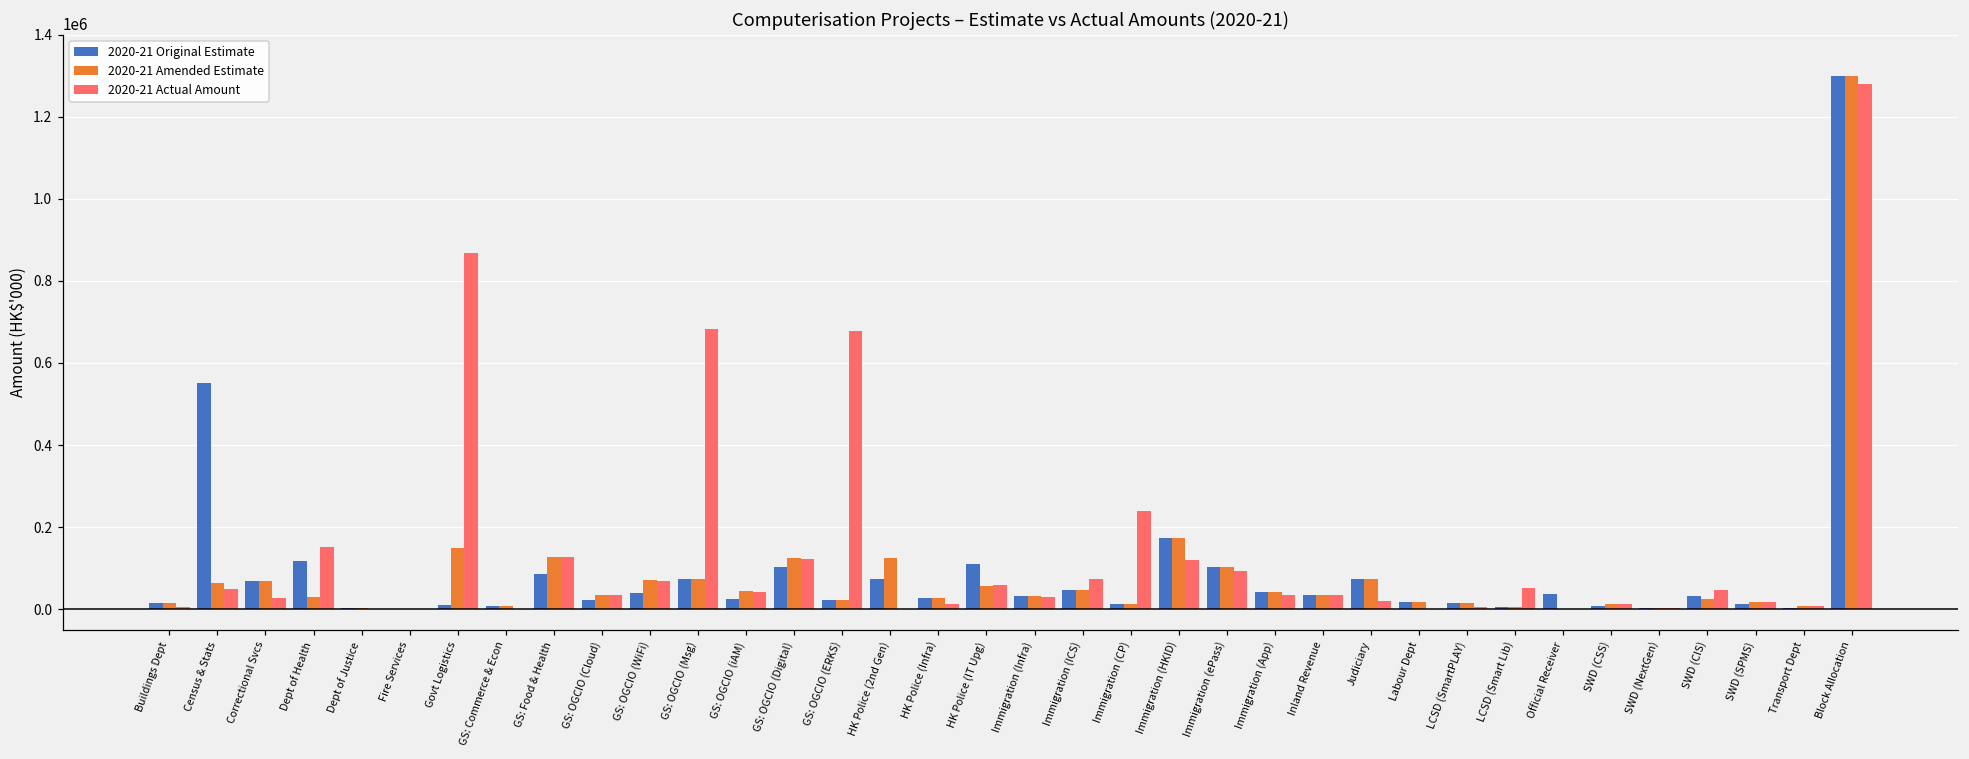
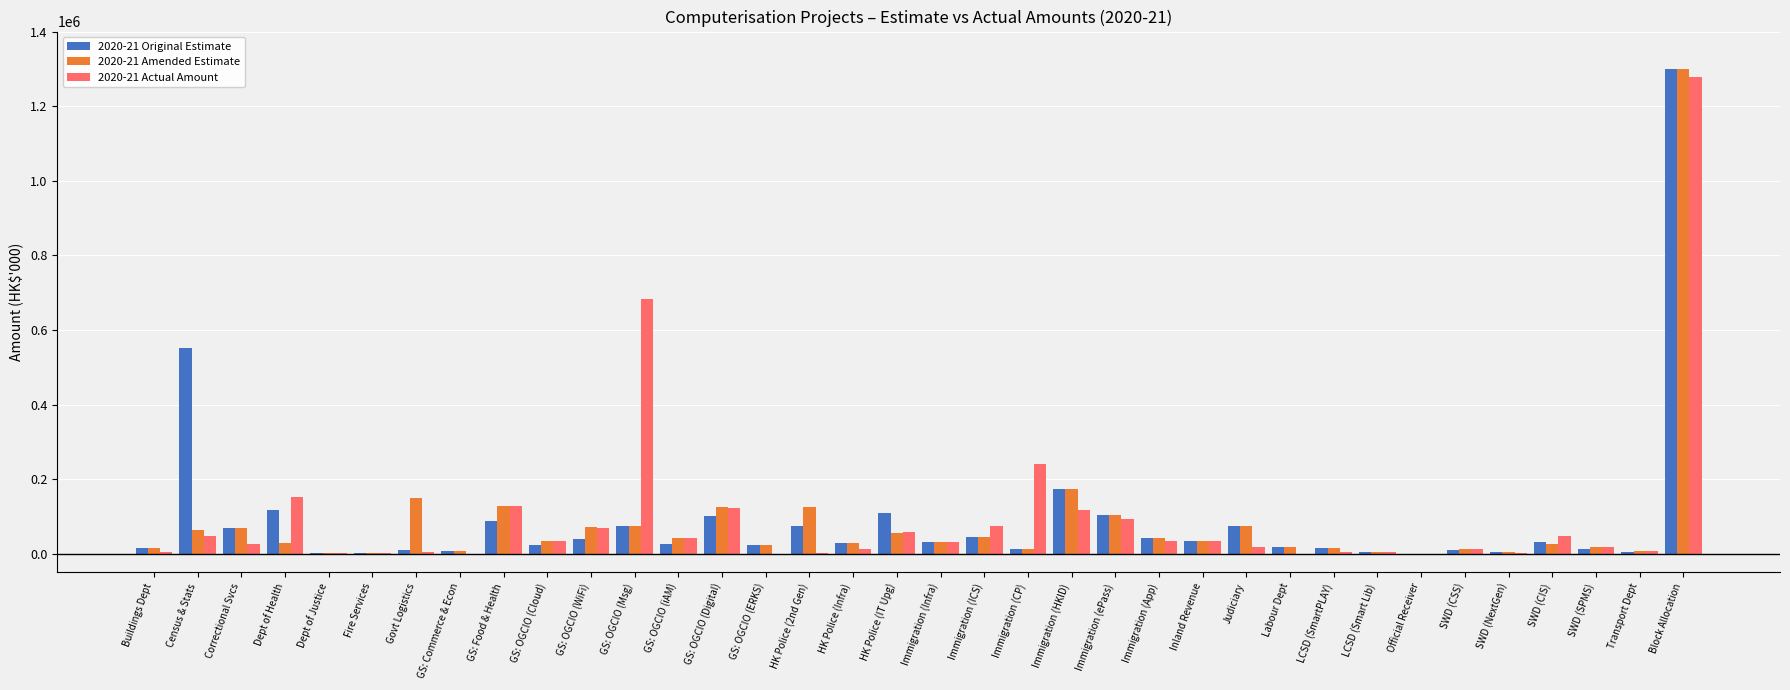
  {
    "2020-21 Original Estimate": {
      "Buildings Dept": 20000,
      "Census & Stats": 550000,
      "Correctional Svcs": 70000,
      "Dept of Health": 120000,
      "Govt Logistics": 10000,
      "GS: Commerce & Econ": 10000,
      "GS: Food & Health": 90000,
      "GS: OGCIO (Cloud)": 20000,
      "GS: OGCIO (WiFi)": 40000,
      "GS: OGCIO (Msg)": 70000,
      "GS: OGCIO (iAM)": 30000,
      "GS: OGCIO (Digital)": 100000,
      "GS: OGCIO (ERKS)": 20000,
      "HK Police (2nd Gen)": 70000,
      "HK Police (Infra)": 30000,
      "HK Police (IT Upg)": 110000,
      "Immigration (Infra)": 30000,
      "Immigration (ICS)": 50000,
      "Immigration (CP)": 10000,
      "Immigration (HKID)": 170000,
      "Immigration (ePass)": 100000,
      "Immigration (App)": 40000,
      "Inland Revenue": 30000,
      "Judiciary": 70000,
      "Labour Dept": 20000,
      "LCSD (SmartPLAY)": 10000,
-     "Official Receiver": 40000,
+     "Official Receiver": 0,
      "SWD (CSS)": 10000,
      "SWD (CIS)": 30000,
      "SWD (SPMS)": 10000,
      "Block Allocation": 1300000
    },
    "2020-21 Amended Estimate": {
      "Buildings Dept": 20000,
      "Census & Stats": 60000,
      "Correctional Svcs": 70000,
      "Dept of Health": 30000,
      "Govt Logistics": 150000,
      "GS: Commerce & Econ": 10000,
      "GS: Food & Health": 130000,
      "GS: OGCIO (Cloud)": 40000,
      "GS: OGCIO (WiFi)": 70000,
      "GS: OGCIO (Msg)": 70000,
      "GS: OGCIO (iAM)": 40000,
      "GS: OGCIO (Digital)": 130000,
      "GS: OGCIO (ERKS)": 20000,
      "HK Police (2nd Gen)": 120000,
      "HK Police (Infra)": 30000,
      "HK Police (IT Upg)": 60000,
      "Immigration (Infra)": 30000,
      "Immigration (ICS)": 50000,
      "Immigration (CP)": 10000,
      "Immigration (HKID)": 170000,
      "Immigration (ePass)": 100000,
      "Immigration (App)": 40000,
      "Inland Revenue": 30000,
      "Judiciary": 70000,
      "Labour Dept": 20000,
      "LCSD (SmartPLAY)": 10000,
      "SWD (CSS)": 10000,
      "SWD (CIS)": 20000,
      "SWD (SPMS)": 20000,
      "Transport Dept": 10000,
      "Block Allocation": 1300000
    },
    "2020-21 Actual Amount": {
      "Census & Stats": 50000,
      "Correctional Svcs": 30000,
      "Dept of Health": 150000,
-     "Govt Logistics": 870000,
+     "Govt Logistics": 0,
      "GS: Food & Health": 130000,
      "GS: OGCIO (Cloud)": 30000,
      "GS: OGCIO (WiFi)": 70000,
      "GS: OGCIO (Msg)": 680000,
      "GS: OGCIO (iAM)": 40000,
      "GS: OGCIO (Digital)": 120000,
-     "GS: OGCIO (ERKS)": 680000,
+     "GS: OGCIO (ERKS)": 0,
      "HK Police (Infra)": 10000,
      "HK Police (IT Upg)": 60000,
      "Immigration (Infra)": 30000,
      "Immigration (ICS)": 70000,
      "Immigration (CP)": 240000,
      "Immigration (HKID)": 120000,
      "Immigration (ePass)": 90000,
      "Immigration (App)": 30000,
      "Inland Revenue": 30000,
      "Judiciary": 20000,
      "Labour Dept": 0,
-     "LCSD (Smart Lib)": 50000,
+     "LCSD (Smart Lib)": 0,
      "Official Receiver": 0,
      "SWD (CSS)": 10000,
      "SWD (CIS)": 50000,
      "SWD (SPMS)": 20000,
      "Transport Dept": 10000,
      "Block Allocation": 1280000
    }
  }
